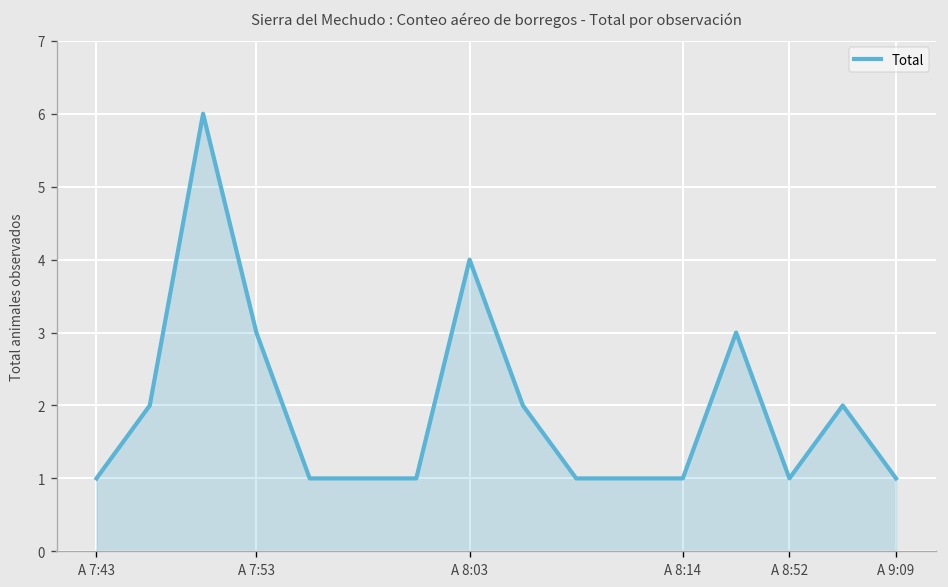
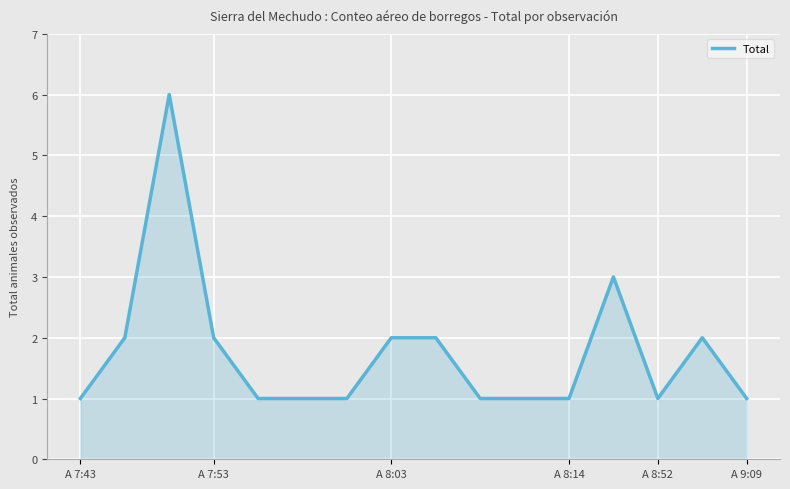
  {
    "A 7:43": 1,
-   "A 7:53": 3,
-   "A 8:03": 4,
+   "A 7:53": 2,
+   "A 8:03": 2,
    "A 8:14": 1,
    "A 8:52": 1,
    "A 9:09": 1
  }
